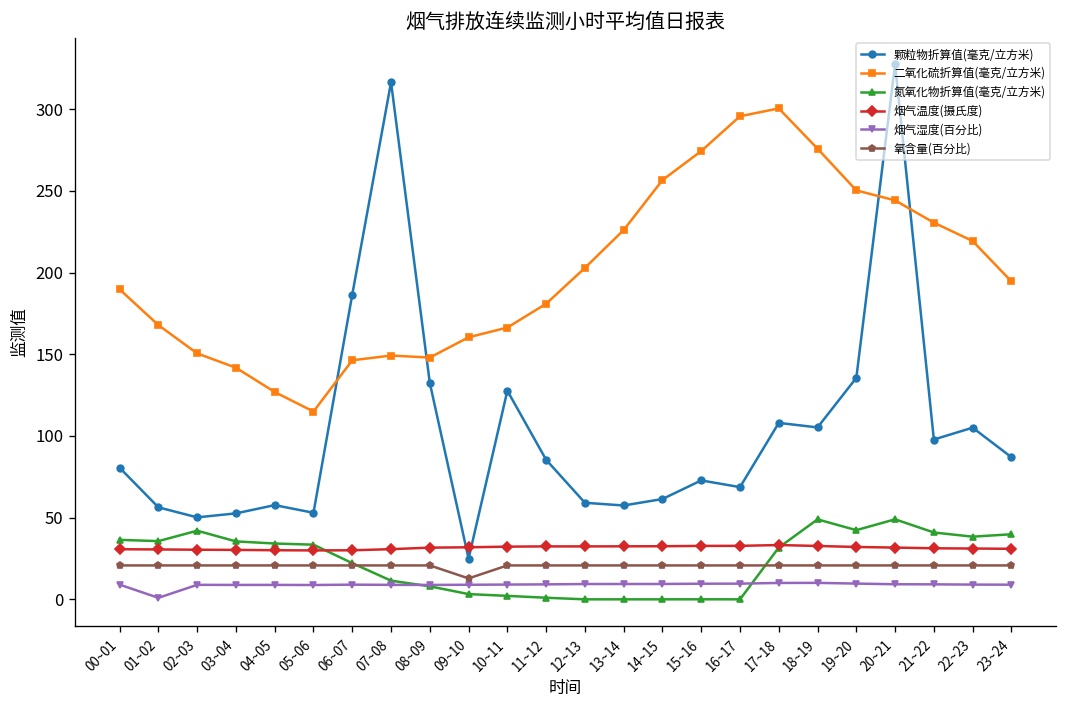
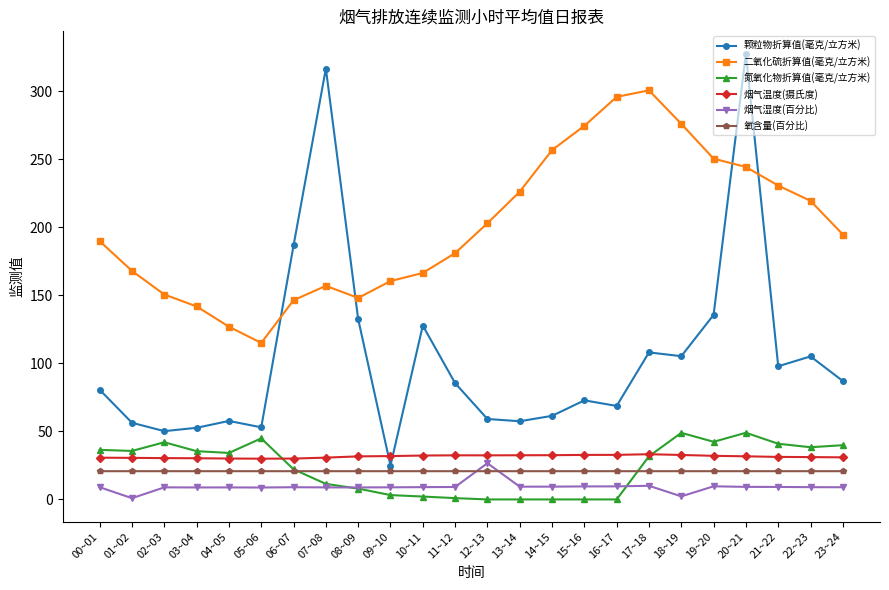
  {
    "颗粒物折算值(毫克/立方米)": {
      "00~01": 81,
      "01~02": 56,
      "02~03": 50,
      "03~04": 53,
      "04~05": 58,
      "05~06": 53,
      "06~07": 187,
      "07~08": 317,
      "08~09": 132,
      "09~10": 25,
      "10~11": 128,
      "11~12": 85,
      "12~13": 59,
      "13~14": 57,
      "14~15": 61,
      "15~16": 73,
      "16~17": 69,
      "17~18": 108,
      "18~19": 105,
      "19~20": 136,
      "21~22": 98,
      "22~23": 105,
      "23~24": 87
    },
    "二氧化硫折算值(毫克/立方米)": {
      "00~01": 190,
      "01~02": 168,
      "02~03": 151,
      "03~04": 142,
      "04~05": 127,
      "05~06": 115,
      "06~07": 146,
-     "07~08": 149,
+     "07~08": 157,
      "08~09": 148,
      "09~10": 160,
      "10~11": 166,
      "11~12": 181,
      "12~13": 203,
      "13~14": 226,
      "14~15": 257,
      "15~16": 274,
      "16~17": 296,
      "17~18": 301,
      "18~19": 276,
      "19~20": 250,
      "20~21": 244,
      "21~22": 231,
      "22~23": 219,
      "23~24": 195
    },
    "氮氧化物折算值(毫克/立方米)": {
      "00~01": 36,
      "01~02": 36,
      "02~03": 42,
      "03~04": 35,
      "04~05": 34,
-     "05~06": 33,
+     "05~06": 45,
      "07~08": 11,
      "09~10": 3,
      "10~11": 2,
      "11~12": 1,
      "12~13": 0,
      "13~14": 0,
      "14~15": 0,
      "15~16": 0,
      "16~17": 0,
      "18~19": 49,
      "19~20": 42,
      "20~21": 49,
      "21~22": 41,
      "22~23": 38,
      "23~24": 40
    },
    "烟气温度(摄氏度)": {
      "00~01": 31,
      "01~02": 31,
      "02~03": 30,
      "03~04": 30,
      "04~05": 30,
      "05~06": 30,
      "06~07": 30,
      "07~08": 31,
      "08~09": 32,
      "09~10": 32,
      "10~11": 32,
      "11~12": 32,
      "12~13": 32,
      "13~14": 32,
      "14~15": 33,
      "15~16": 33,
      "16~17": 33,
      "18~19": 33,
      "19~20": 32,
      "20~21": 32,
      "21~22": 31,
      "22~23": 31,
      "23~24": 31
    },
    "烟气湿度(百分比)": {
      "00~01": 9,
      "01~02": 1,
      "02~03": 9,
      "03~04": 9,
      "04~05": 9,
      "05~06": 9,
      "06~07": 9,
      "07~08": 9,
      "09~10": 9,
      "10~11": 9,
      "11~12": 9,
-     "12~13": 9,
+     "12~13": 27,
      "13~14": 9,
      "14~15": 9,
      "15~16": 10,
      "16~17": 10,
      "17~18": 10,
-     "18~19": 10,
+     "18~19": 2,
      "19~20": 10,
      "20~21": 9,
      "21~22": 9,
      "22~23": 9,
      "23~24": 9
    },
    "氧含量(百分比)": {
      "00~01": 21,
      "01~02": 21,
      "02~03": 21,
      "03~04": 21,
      "04~05": 21,
      "05~06": 21,
      "07~08": 21,
      "08~09": 21,
-     "09~10": 13,
+     "09~10": 21,
      "10~11": 21,
      "11~12": 21,
      "12~13": 21,
      "13~14": 21,
      "14~15": 21,
      "15~16": 21,
      "16~17": 21,
      "17~18": 21,
      "18~19": 21,
      "19~20": 21,
      "20~21": 21,
      "21~22": 21,
      "22~23": 21,
      "23~24": 21
    }
  }
